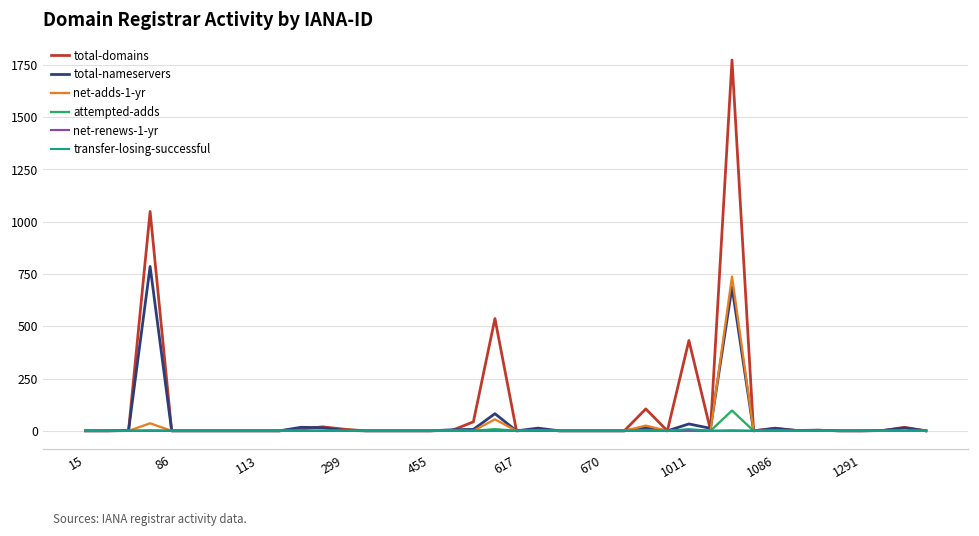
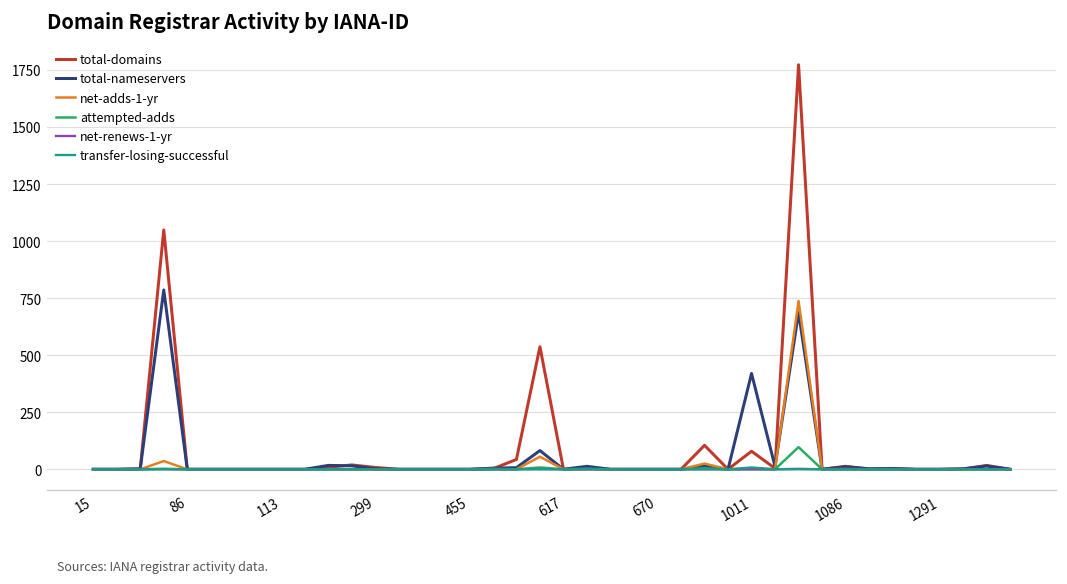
  {
    "total-domains": {
-     "1011": 430
+     "1011": 80
    },
    "total-nameservers": {
-     "1011": 30
+     "1011": 420
    }
  }
